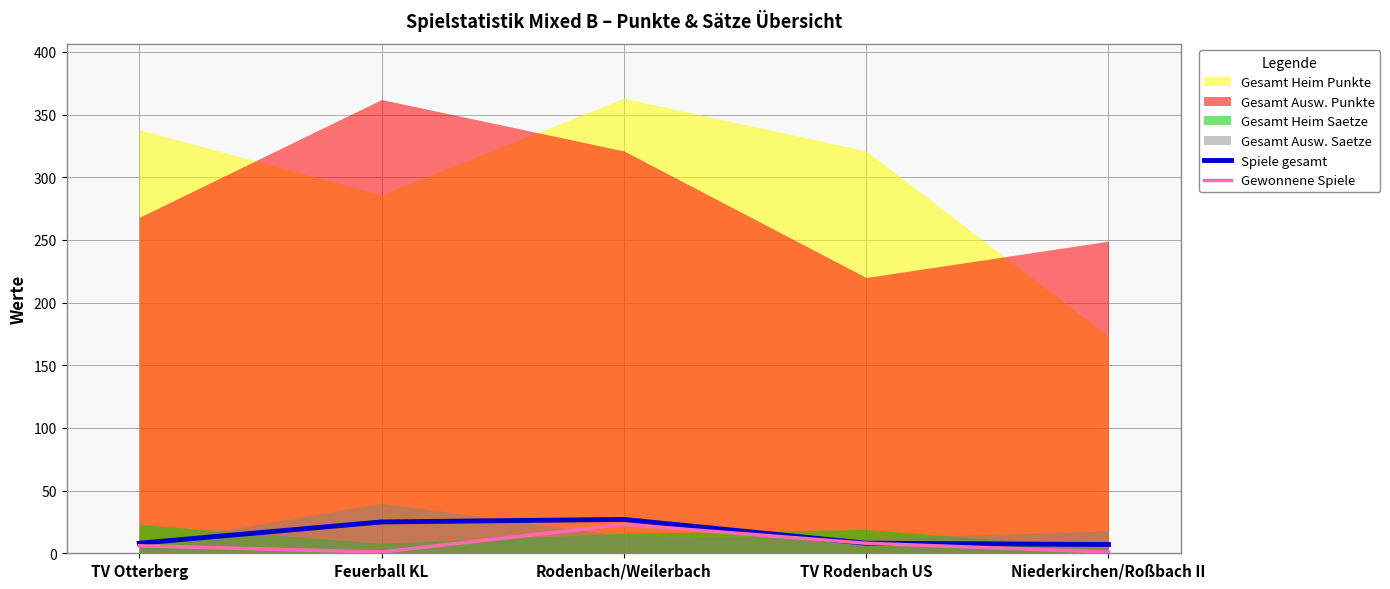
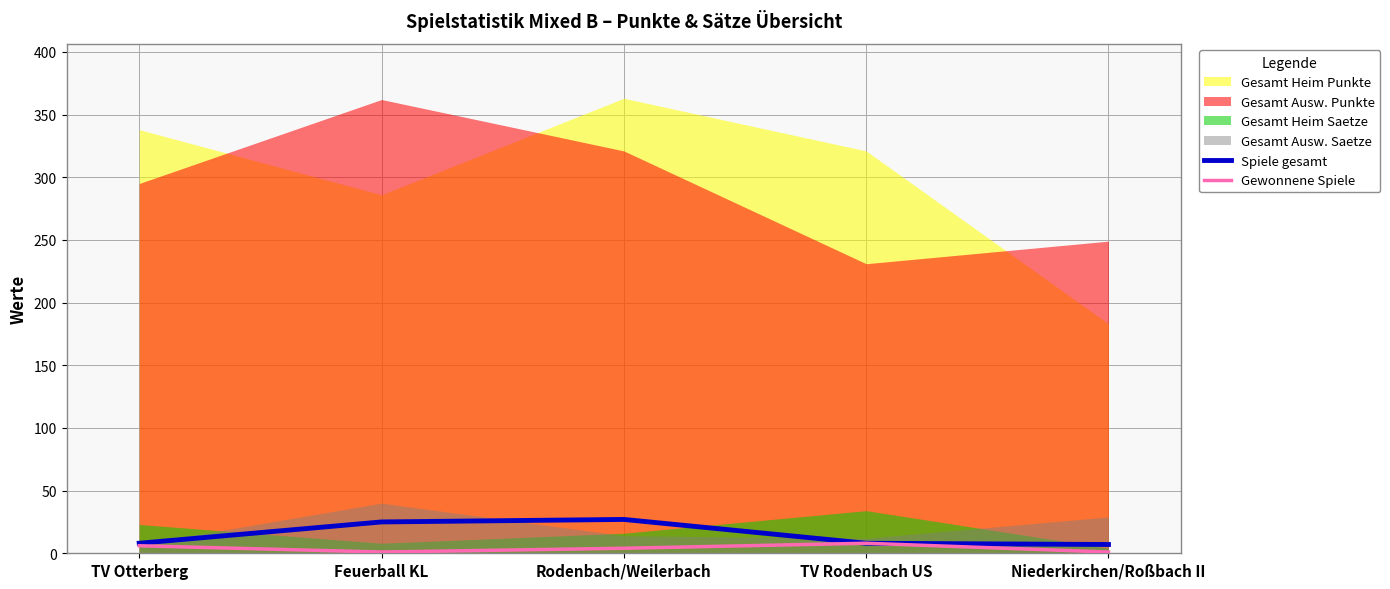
  {
    "Gesamt Heim Punkte": {
      "TV Otterberg": 338,
      "Feuerball KL": 286,
      "Rodenbach/Weilerbach": 363,
      "TV Rodenbach US": 321,
-     "Niederkirchen/Roßbach II": 173
+     "Niederkirchen/Roßbach II": 183
    },
    "Spiele gesamt": {
      "Feuerball KL": 25,
      "Rodenbach/Weilerbach": 27,
      "Niederkirchen/Roßbach II": 7
    },
    "Gesamt Ausw. Punkte": {
-     "TV Otterberg": 268,
+     "TV Otterberg": 295,
      "Feuerball KL": 362,
      "Rodenbach/Weilerbach": 321,
-     "TV Rodenbach US": 220,
+     "TV Rodenbach US": 231,
      "Niederkirchen/Roßbach II": 249
    },
    "Gewonnene Spiele": {
      "Feuerball KL": 1,
-     "Rodenbach/Weilerbach": 23,
+     "Rodenbach/Weilerbach": 4,
      "Niederkirchen/Roßbach II": 1
    },
    "Gesamt Heim Saetze": {
      "TV Otterberg": 23,
      "Feuerball KL": 8,
-     "TV Rodenbach US": 19,
+     "TV Rodenbach US": 34,
      "Niederkirchen/Roßbach II": 4
    },
    "Gesamt Ausw. Saetze": {
      "Feuerball KL": 40,
      "TV Rodenbach US": 12,
-     "Niederkirchen/Roßbach II": 18
+     "Niederkirchen/Roßbach II": 29
    }
  }
